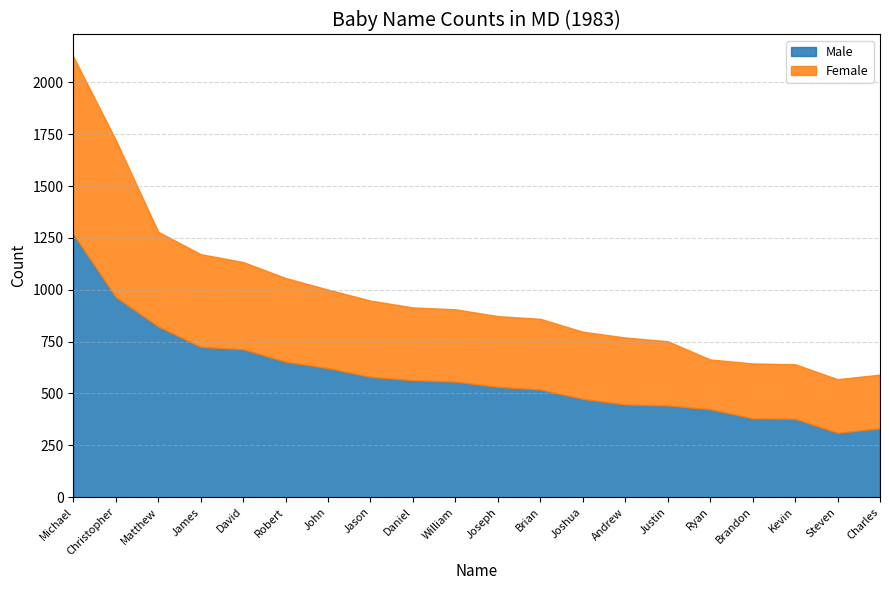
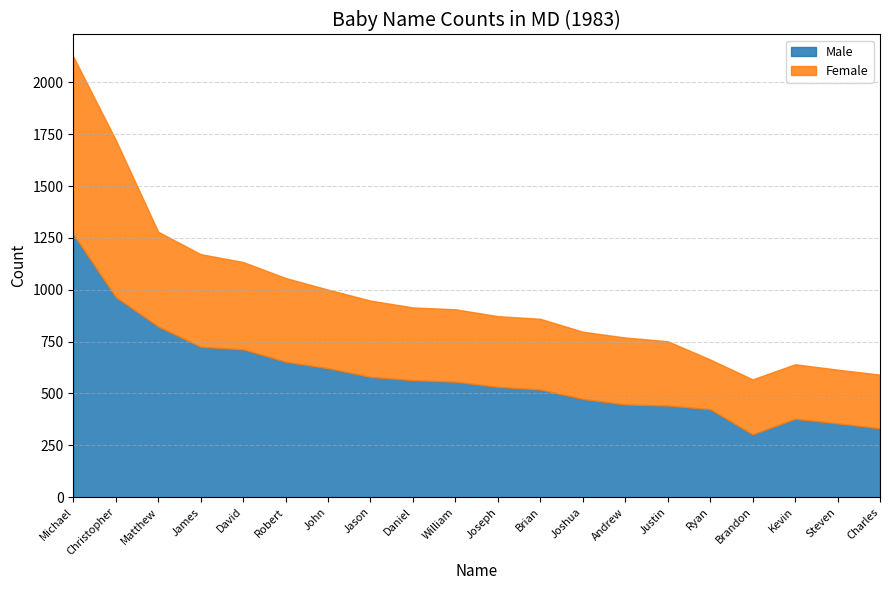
  {
    "Male": {
      "Michael": 1270,
      "Christopher": 970,
      "Matthew": 820,
      "James": 730,
      "David": 710,
      "Robert": 650,
      "John": 620,
      "Jason": 580,
      "Daniel": 560,
      "William": 560,
      "Joseph": 530,
      "Brian": 520,
      "Joshua": 470,
      "Andrew": 450,
      "Justin": 440,
      "Ryan": 420,
-     "Brandon": 380,
+     "Brandon": 300,
      "Kevin": 380,
-     "Steven": 310,
+     "Steven": 360,
      "Charles": 330
    },
    "Female": {
      "Michael": 860,
      "Christopher": 760,
      "Matthew": 460,
      "James": 450,
      "David": 420,
      "Robert": 400,
      "John": 380,
      "Jason": 370,
      "Daniel": 350,
      "William": 350,
      "Joseph": 340,
      "Brian": 340,
      "Joshua": 320,
      "Andrew": 320,
      "Justin": 310,
      "Ryan": 240,
      "Brandon": 270,
      "Kevin": 260,
      "Steven": 260,
      "Charles": 260
    }
  }
